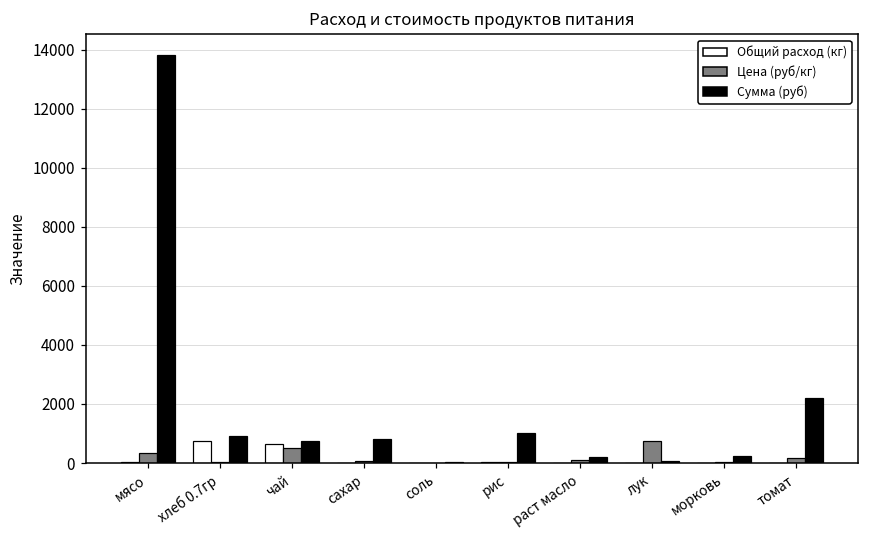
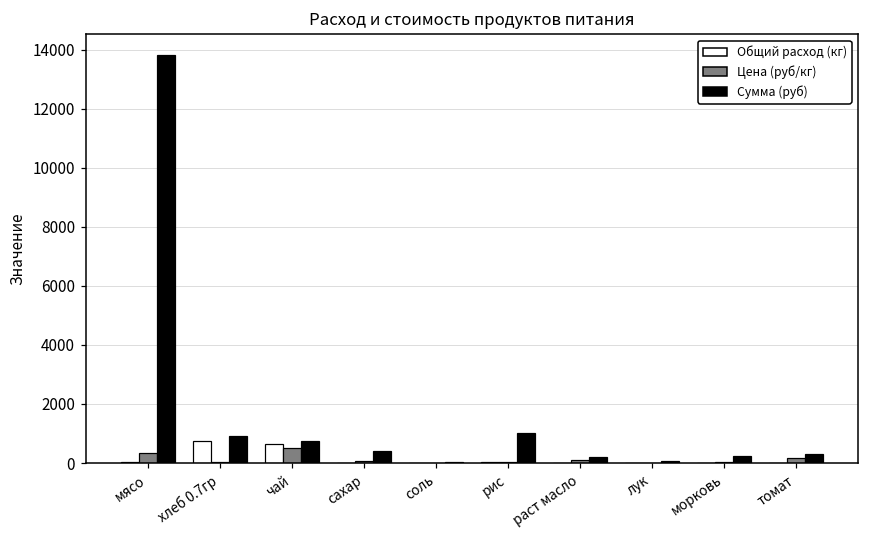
  {
    "Общий расход (кг)": {
      "хлеб 0.7гр": 800,
      "чай": 600
    },
    "Цена (руб/кг)": {
      "мясо": 400,
      "чай": 500,
      "раст масло": 100,
-     "лук": 800,
+     "лук": 0,
      "томат": 200
    },
    "Сумма (руб)": {
      "мясо": 13800,
      "хлеб 0.7гр": 900,
      "чай": 700,
-     "сахар": 800,
+     "сахар": 400,
      "рис": 1000,
      "раст масло": 200,
      "морковь": 200,
-     "томат": 2200
+     "томат": 300
    }
  }
